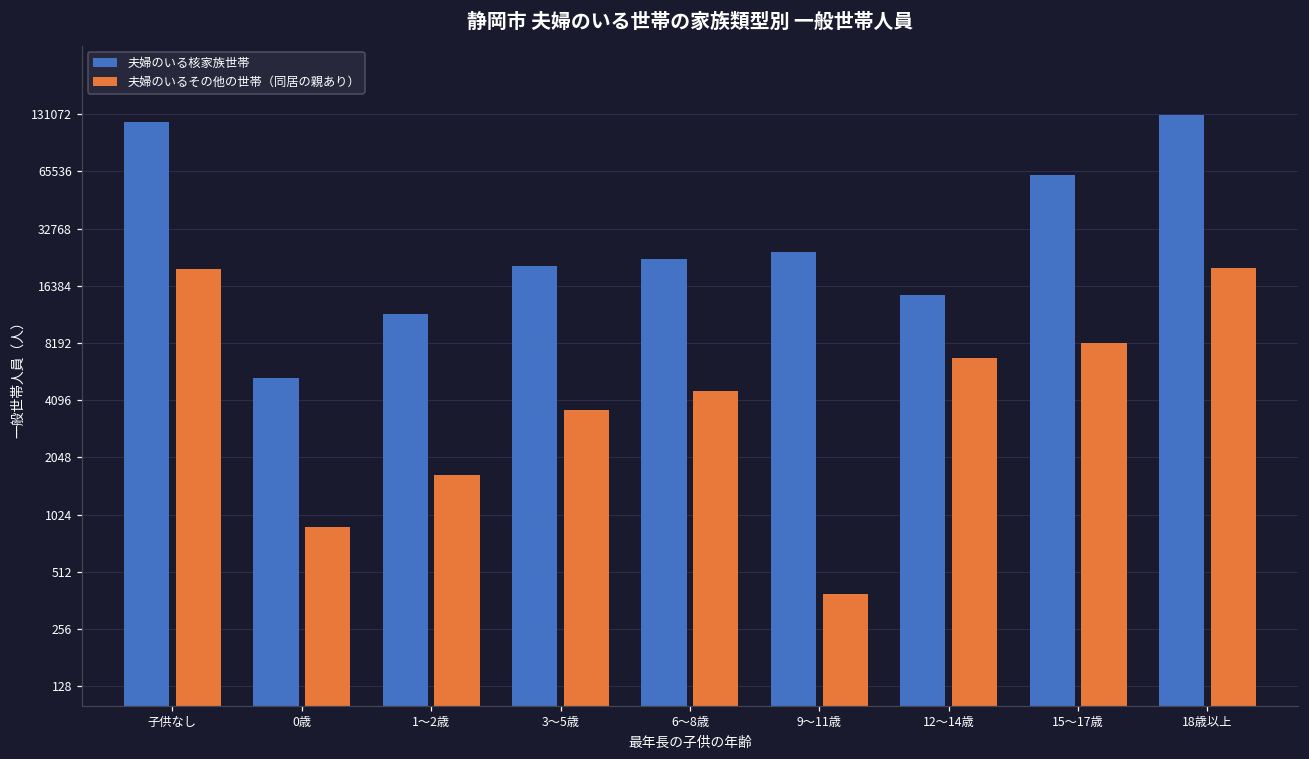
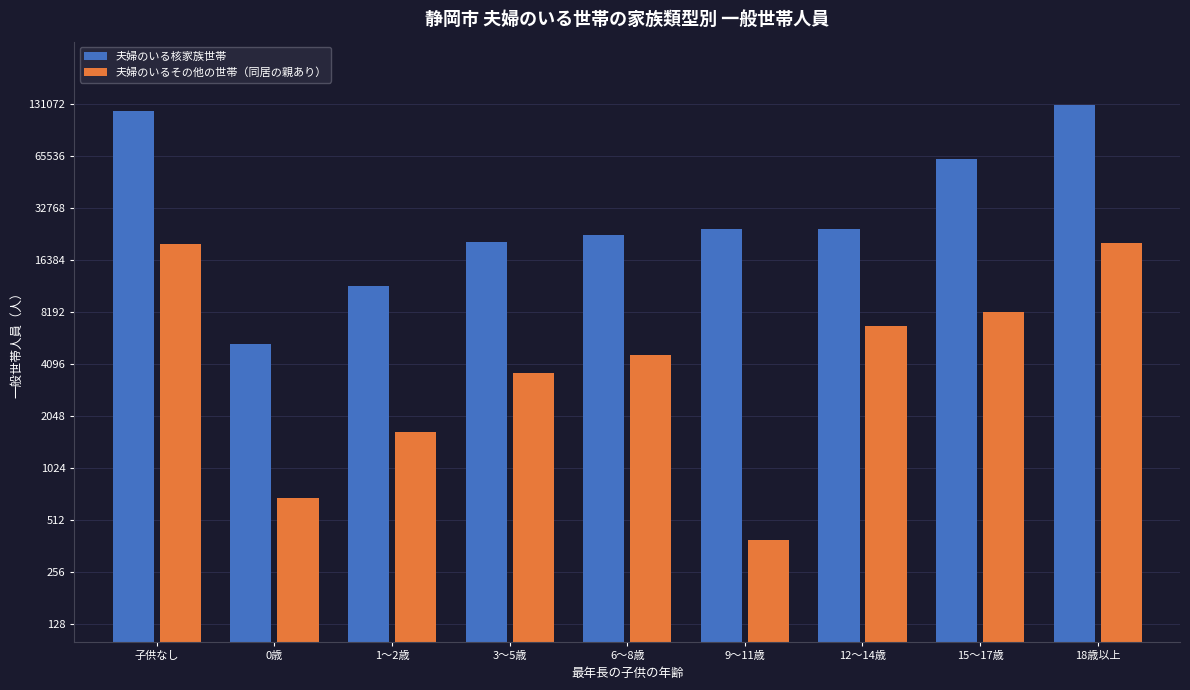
  {
    "夫婦のいる核家族世帯": {
      "子供なし": 120000,
      "0歳": 5400,
      "1～2歳": 12000,
      "3～5歳": 21000,
      "6～8歳": 23000,
      "9～11歳": 25000,
-     "12～14歳": 15000,
+     "12～14歳": 25000,
      "15～17歳": 63000,
      "18歳以上": 130000
    },
    "夫婦のいるその他の世帯（同居の親あり）": {
      "子供なし": 20000,
-     "0歳": 900,
+     "0歳": 690,
      "1～2歳": 1700,
      "3～5歳": 3600,
      "6～8歳": 4600,
      "9～11歳": 390,
      "12～14歳": 6800,
      "15～17歳": 8000,
      "18歳以上": 20000
    }
  }
